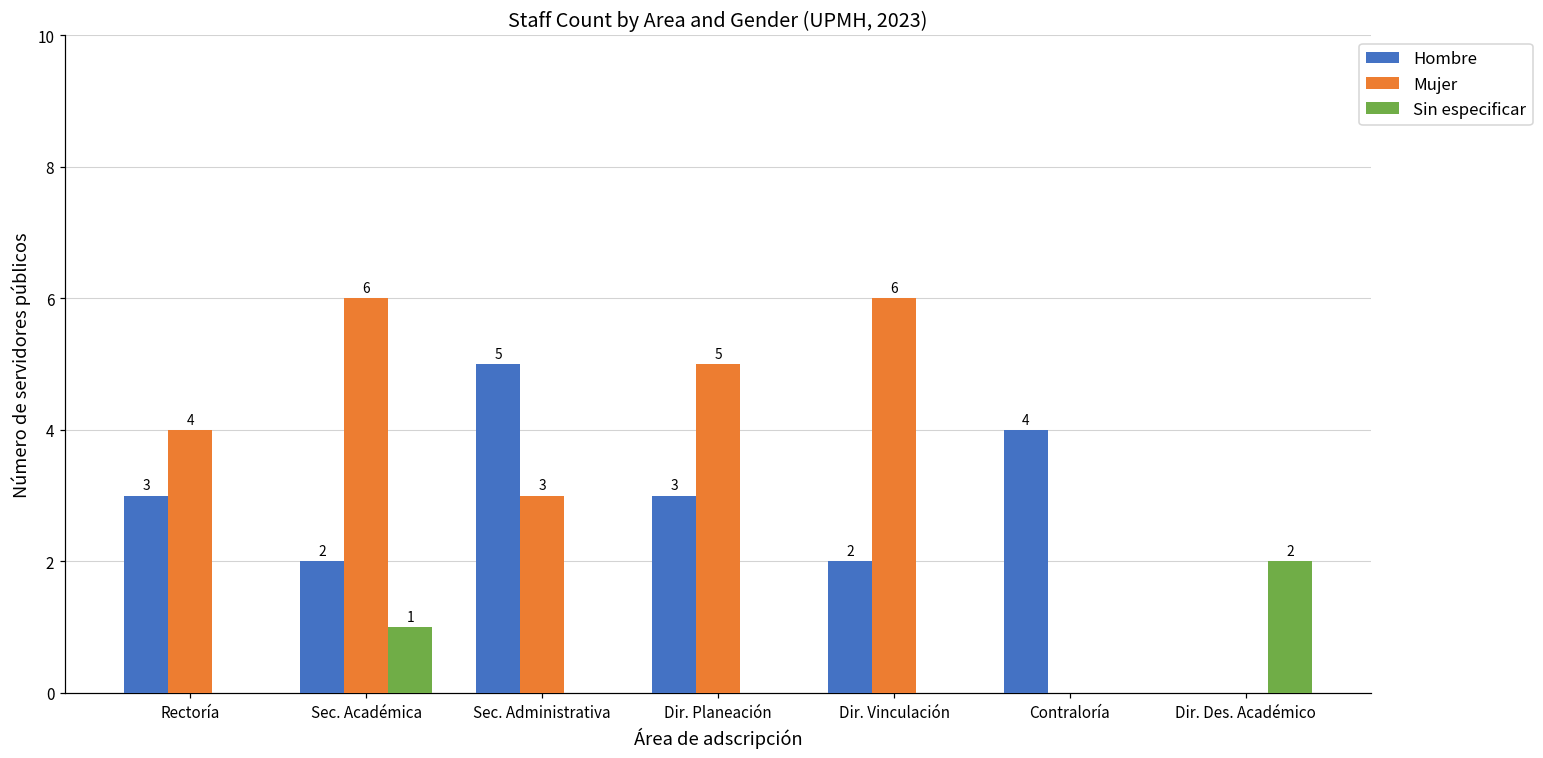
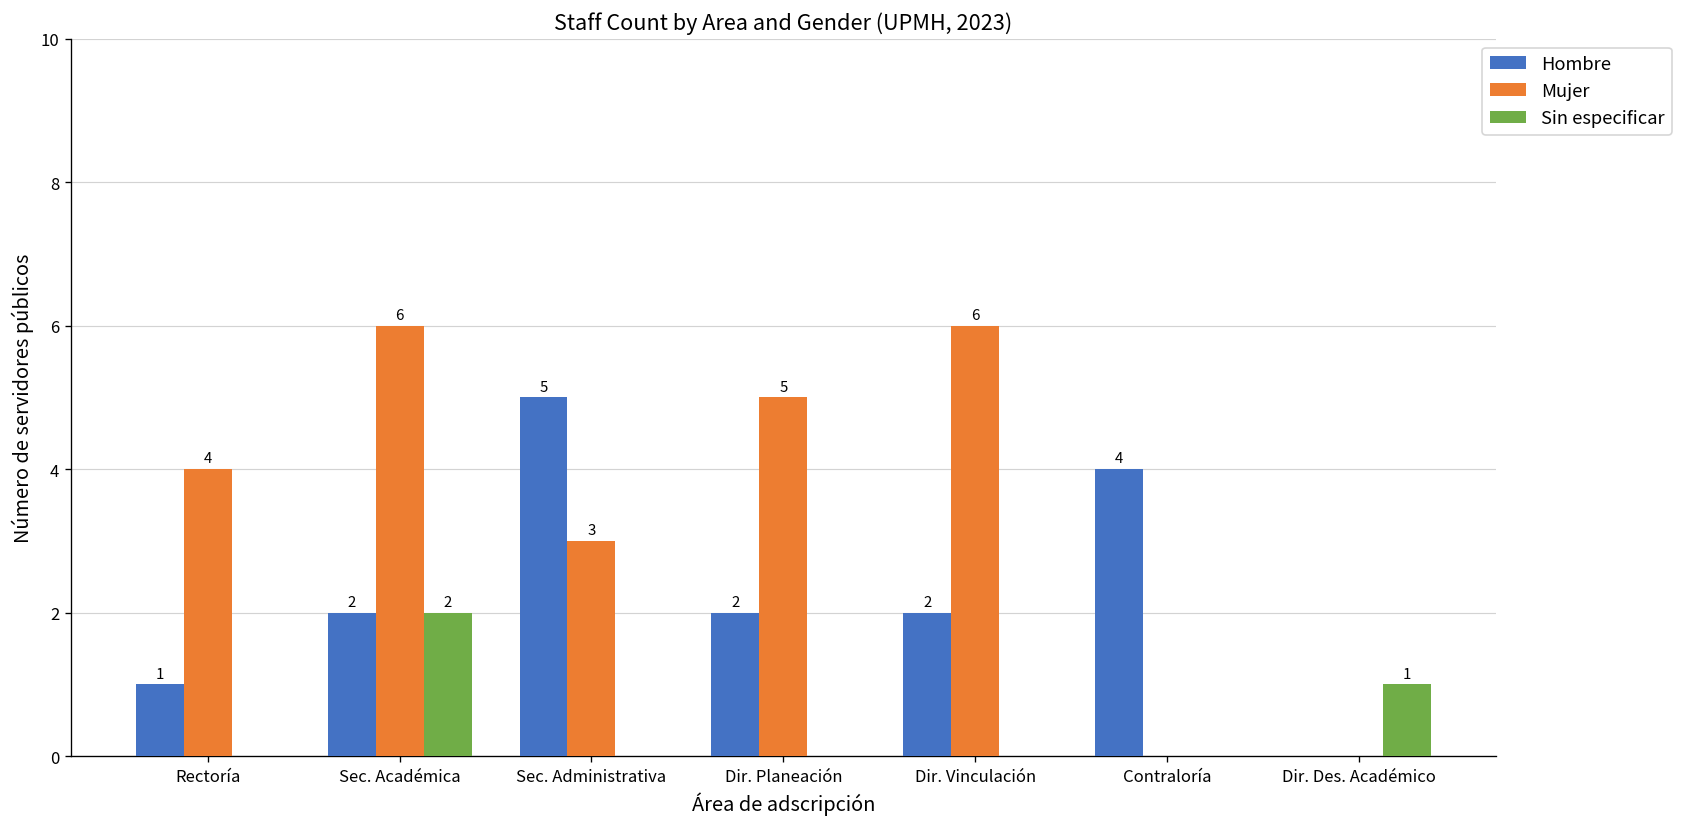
  {
    "Hombre": {
-     "Rectoría": 3,
+     "Rectoría": 1,
      "Sec. Académica": 2,
      "Sec. Administrativa": 5,
-     "Dir. Planeación": 3,
+     "Dir. Planeación": 2,
      "Dir. Vinculación": 2,
      "Contraloría": 4
    },
    "Mujer": {
      "Rectoría": 4,
      "Sec. Académica": 6,
      "Sec. Administrativa": 3,
      "Dir. Planeación": 5,
      "Dir. Vinculación": 6
    },
    "Sin especificar": {
-     "Sec. Académica": 1,
-     "Dir. Des. Académico": 2
+     "Sec. Académica": 2,
+     "Dir. Des. Académico": 1
    }
  }
